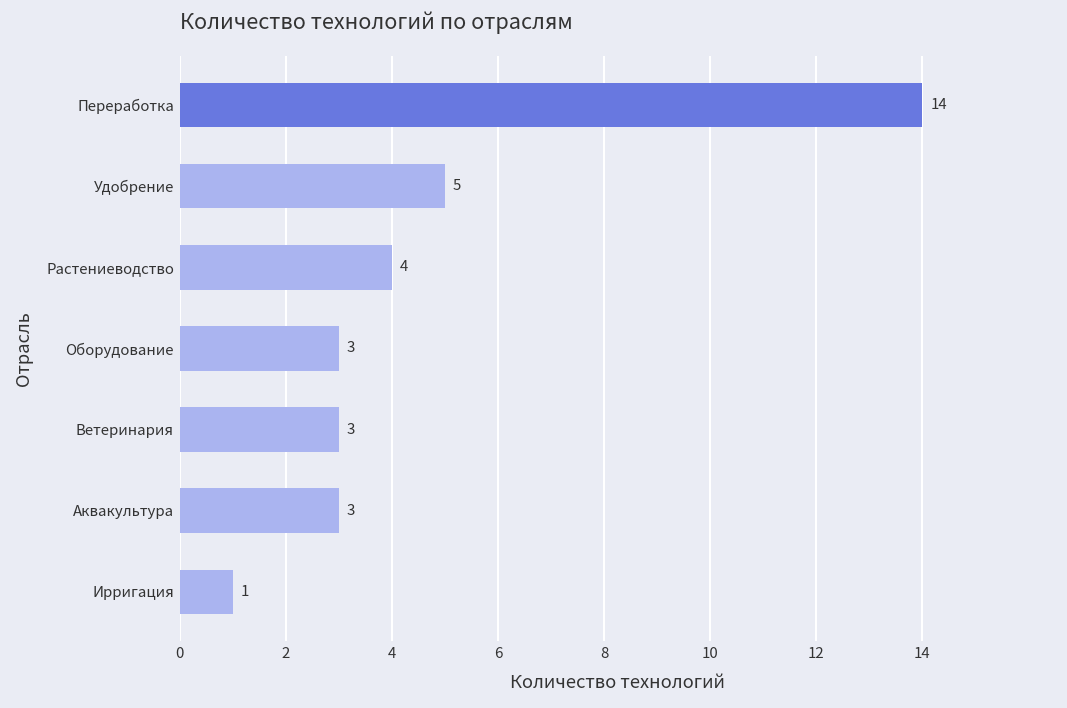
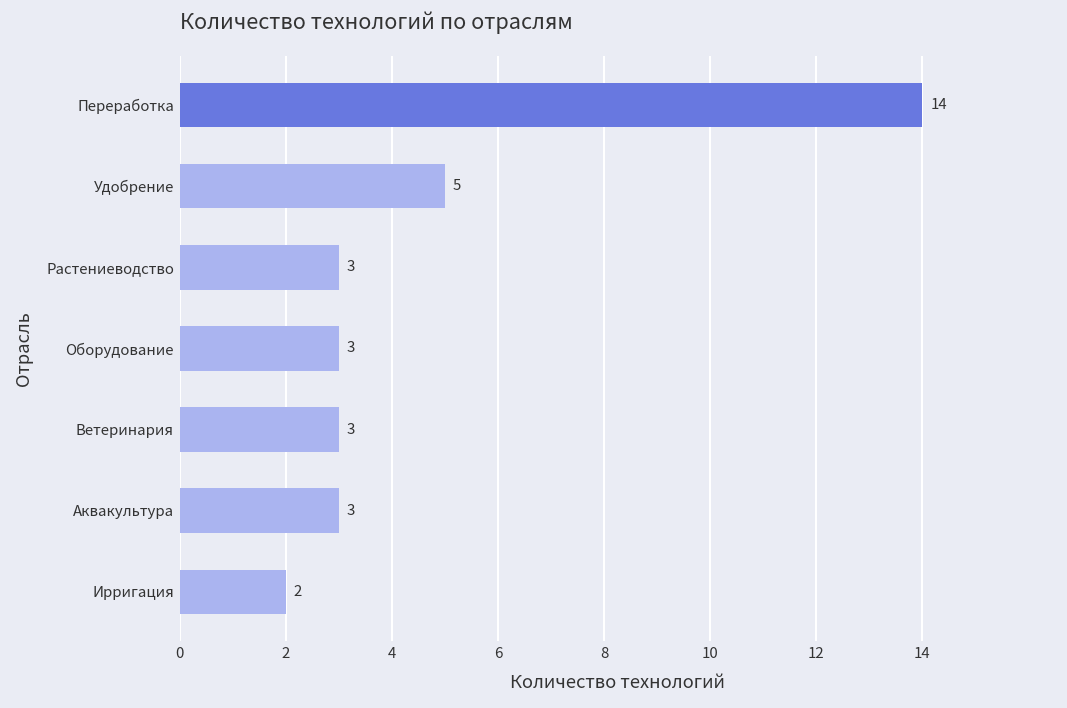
  {
    "Переработка": 14,
    "Удобрение": 5,
-   "Растениеводство": 4,
+   "Растениеводство": 3,
    "Оборудование": 3,
    "Ветеринария": 3,
    "Аквакультура": 3,
-   "Ирригация": 1
+   "Ирригация": 2
  }
